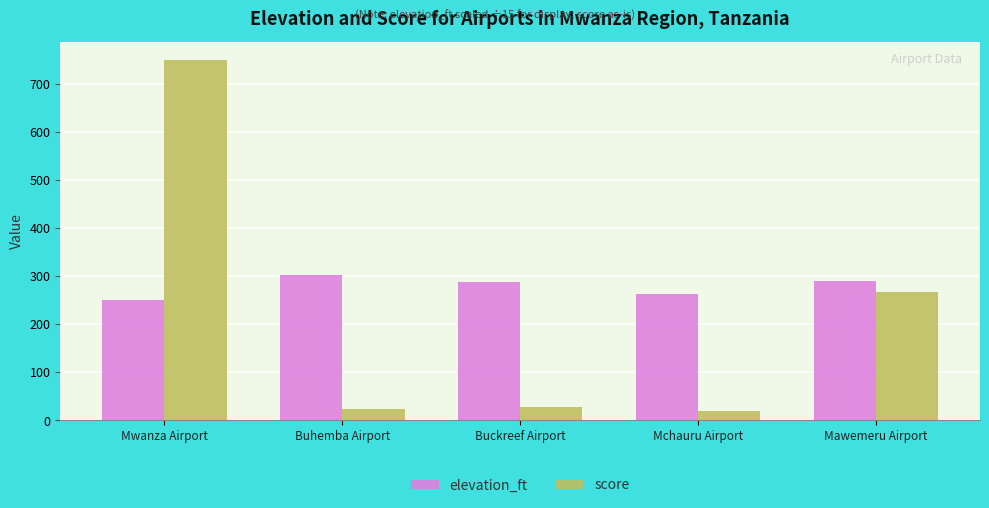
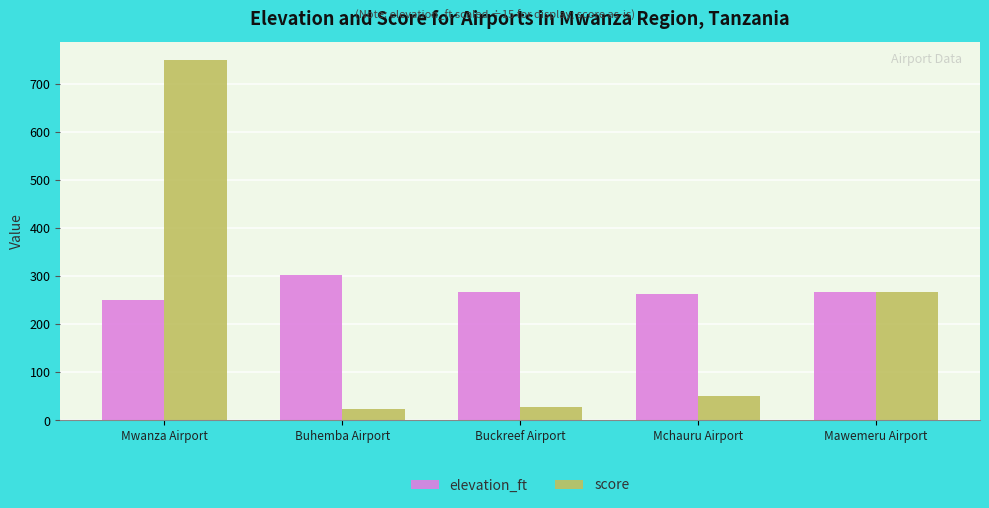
  {
    "elevation_ft": {
      "Mwanza Airport": 250,
      "Buhemba Airport": 300,
-     "Buckreef Airport": 290,
+     "Buckreef Airport": 270,
      "Mchauru Airport": 260,
-     "Mawemeru Airport": 290
+     "Mawemeru Airport": 270
    },
    "score": {
      "Mwanza Airport": 750,
      "Buhemba Airport": 20,
      "Buckreef Airport": 30,
-     "Mchauru Airport": 20,
+     "Mchauru Airport": 50,
      "Mawemeru Airport": 270
    }
  }
